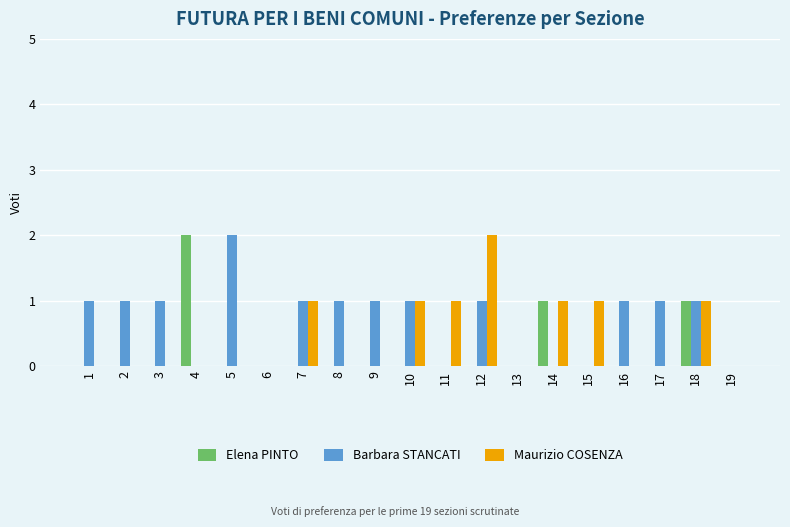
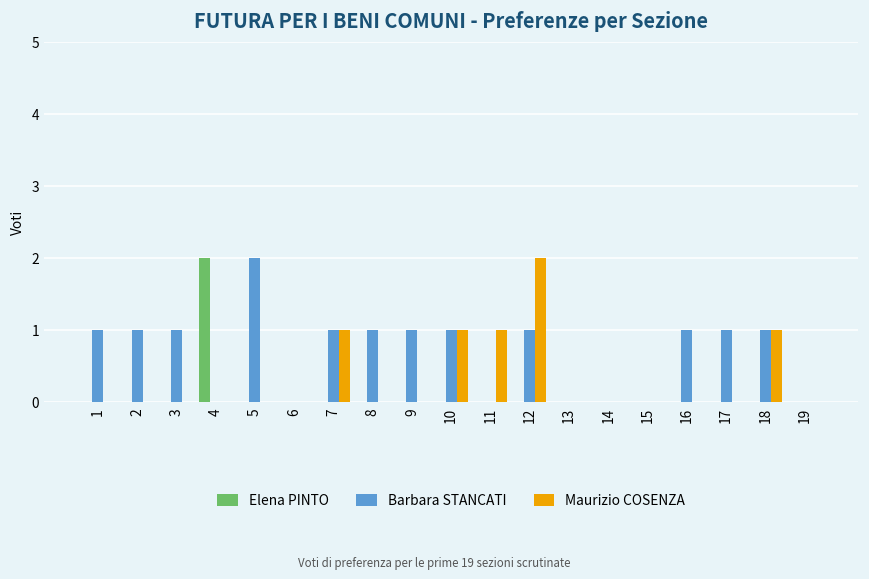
  {
    "Elena PINTO": {
      "1": 0,
      "2": 0,
      "3": 0,
      "4": 2,
      "5": 0,
      "6": 0,
      "7": 0,
      "8": 0,
      "9": 0,
      "10": 0,
      "11": 0,
      "12": 0,
      "13": 0,
-     "14": 1,
+     "14": 0,
      "15": 0,
      "16": 0,
      "17": 0,
-     "18": 1,
+     "18": 0,
      "19": 0
    },
    "Barbara STANCATI": {
      "1": 1,
      "2": 1,
      "3": 1,
      "4": 0,
      "5": 2,
      "6": 0,
      "7": 1,
      "8": 1,
      "9": 1,
      "10": 1,
      "11": 0,
      "12": 1,
      "13": 0,
      "14": 0,
      "15": 0,
      "16": 1,
      "17": 1,
      "18": 1,
      "19": 0
    },
    "Maurizio COSENZA": {
      "1": 0,
      "2": 0,
      "3": 0,
      "4": 0,
      "5": 0,
      "6": 0,
      "7": 1,
      "8": 0,
      "9": 0,
      "10": 1,
      "11": 1,
      "12": 2,
      "13": 0,
-     "14": 1,
-     "15": 1,
+     "14": 0,
+     "15": 0,
      "16": 0,
      "17": 0,
      "18": 1,
      "19": 0
    }
  }
